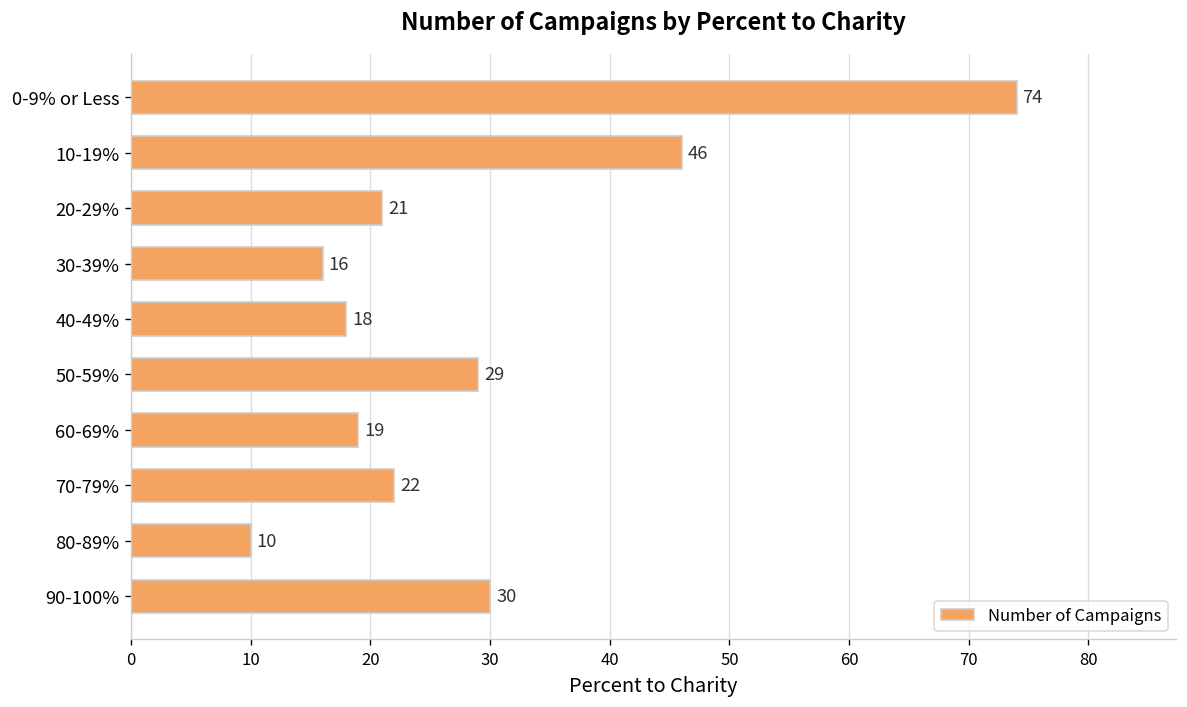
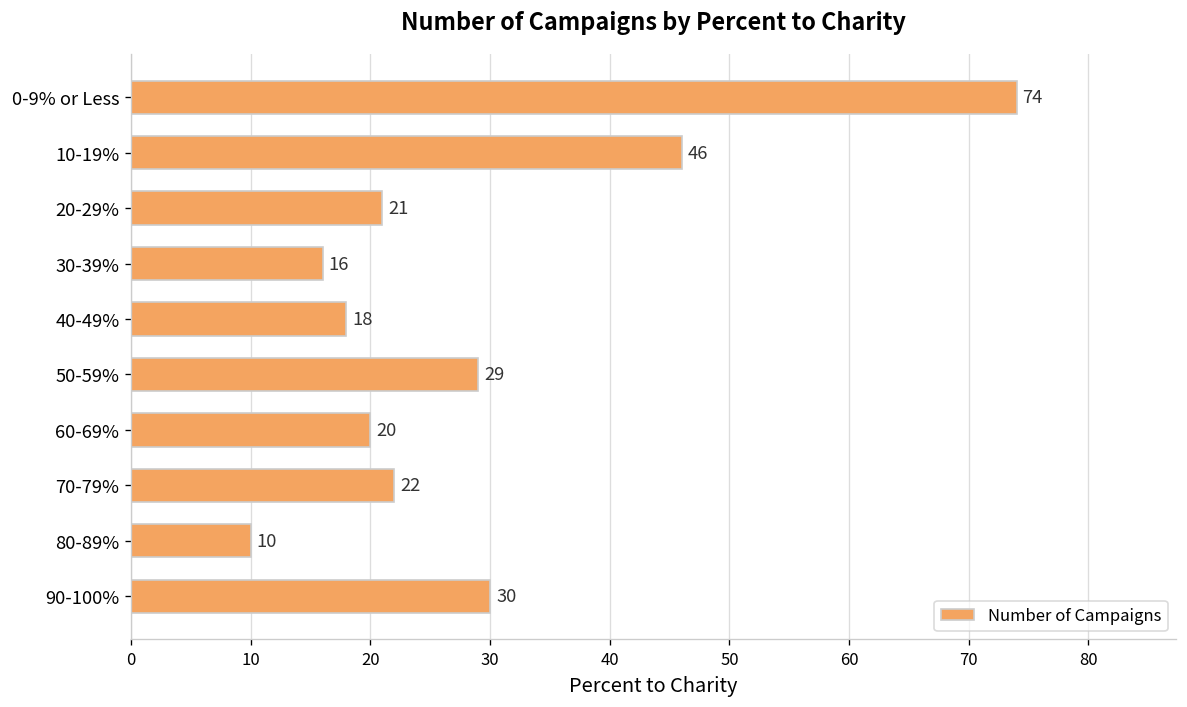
  {
    "0-9% or Less": 74,
    "10-19%": 46,
    "20-29%": 21,
    "30-39%": 16,
    "40-49%": 18,
    "50-59%": 29,
-   "60-69%": 19,
+   "60-69%": 20,
    "70-79%": 22,
    "80-89%": 10,
    "90-100%": 30
  }
